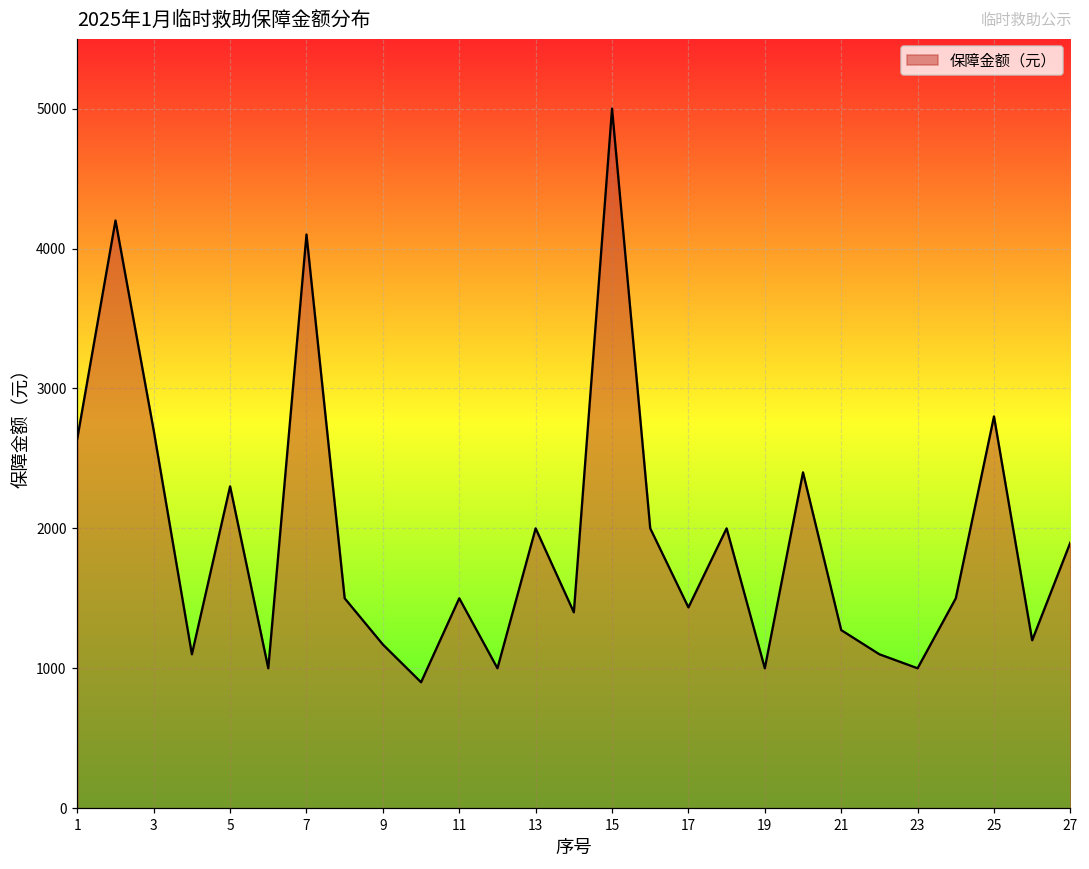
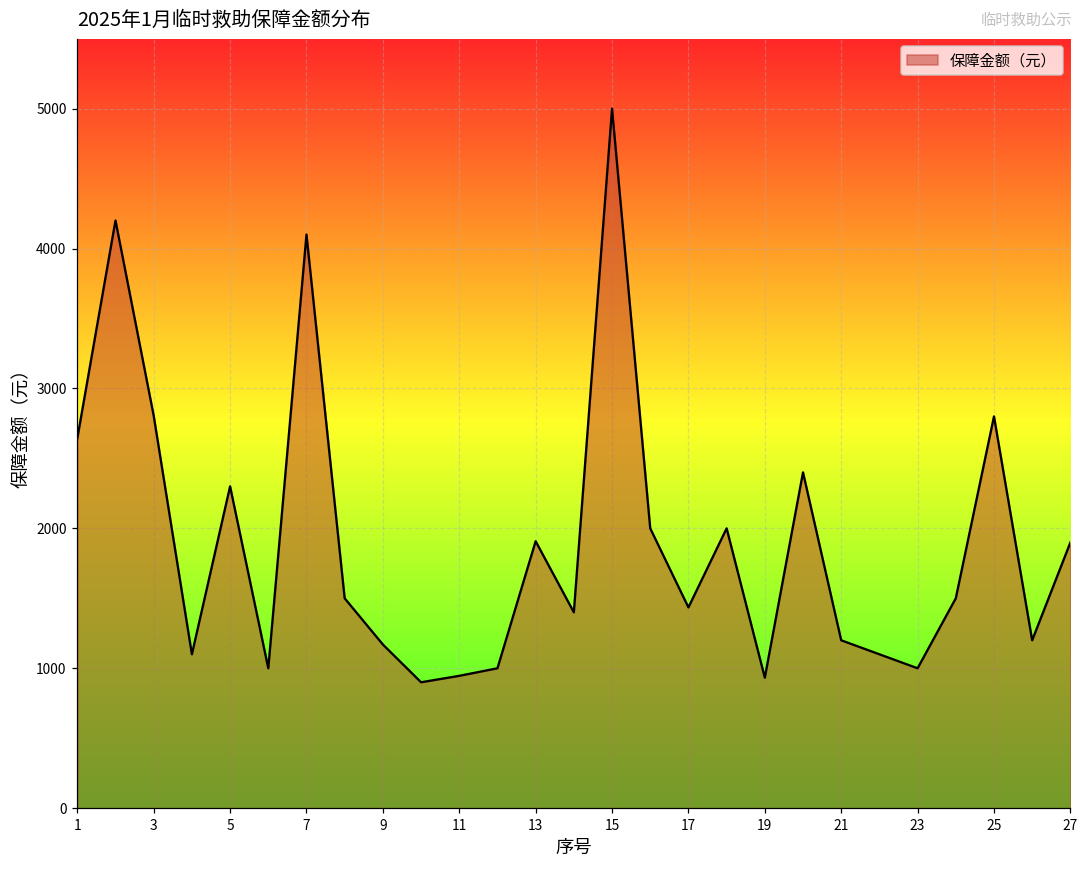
  {
    "1": 2640,
-   "3": 2700,
+   "3": 2810,
    "5": 2300,
    "7": 4100,
    "9": 1170,
-   "11": 1500,
-   "13": 2000,
+   "11": 950,
+   "13": 1910,
    "15": 5000,
    "17": 1440,
-   "19": 1000,
-   "21": 1270,
+   "19": 930,
+   "21": 1200,
    "23": 1000,
    "25": 2800,
    "27": 1900
  }
